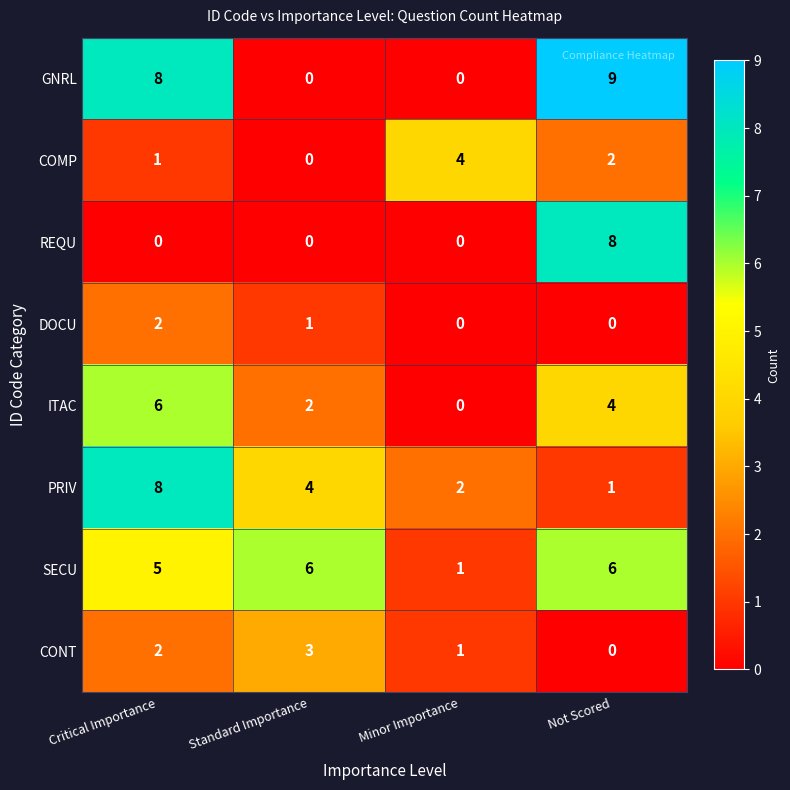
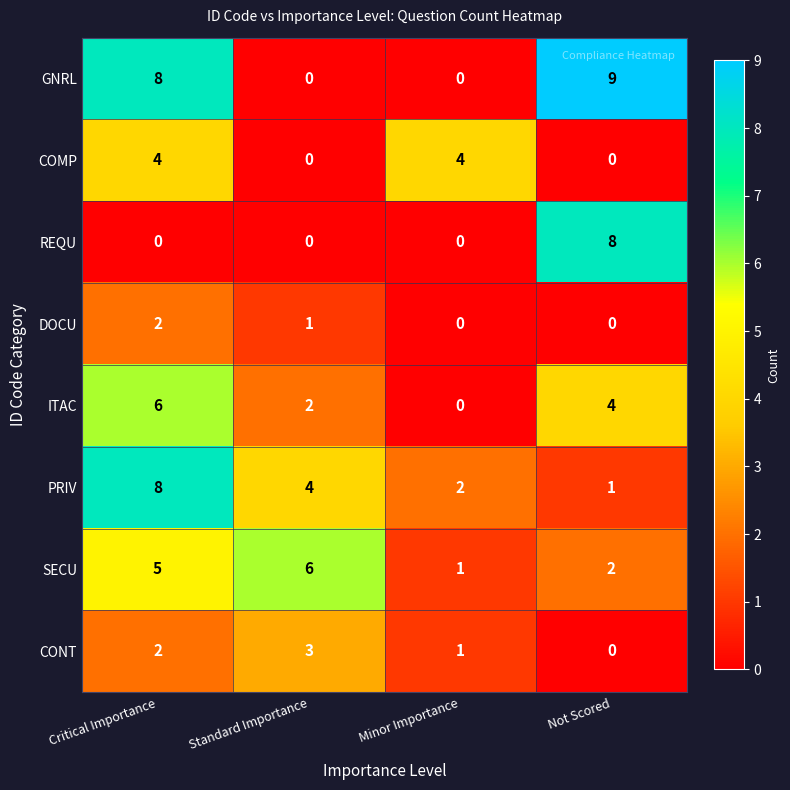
  {
    "GNRL": {
      "Critical Importance": 8,
      "Standard Importance": 0,
      "Minor Importance": 0
    },
    "COMP": {
-     "Critical Importance": 1,
+     "Critical Importance": 4,
      "Standard Importance": 0,
      "Minor Importance": 4,
-     "Not Scored": 2
+     "Not Scored": 0
    },
    "REQU": {
      "Critical Importance": 0,
      "Standard Importance": 0,
      "Minor Importance": 0,
      "Not Scored": 8
    },
    "DOCU": {
      "Critical Importance": 2,
      "Standard Importance": 1,
      "Minor Importance": 0,
      "Not Scored": 0
    },
    "ITAC": {
      "Critical Importance": 6,
      "Standard Importance": 2,
      "Minor Importance": 0,
      "Not Scored": 4
    },
    "PRIV": {
      "Critical Importance": 8,
      "Standard Importance": 4,
      "Minor Importance": 2,
      "Not Scored": 1
    },
    "SECU": {
      "Critical Importance": 5,
      "Standard Importance": 6,
      "Minor Importance": 1,
-     "Not Scored": 6
+     "Not Scored": 2
    },
    "CONT": {
      "Critical Importance": 2,
      "Standard Importance": 3,
      "Minor Importance": 1,
      "Not Scored": 0
    }
  }
